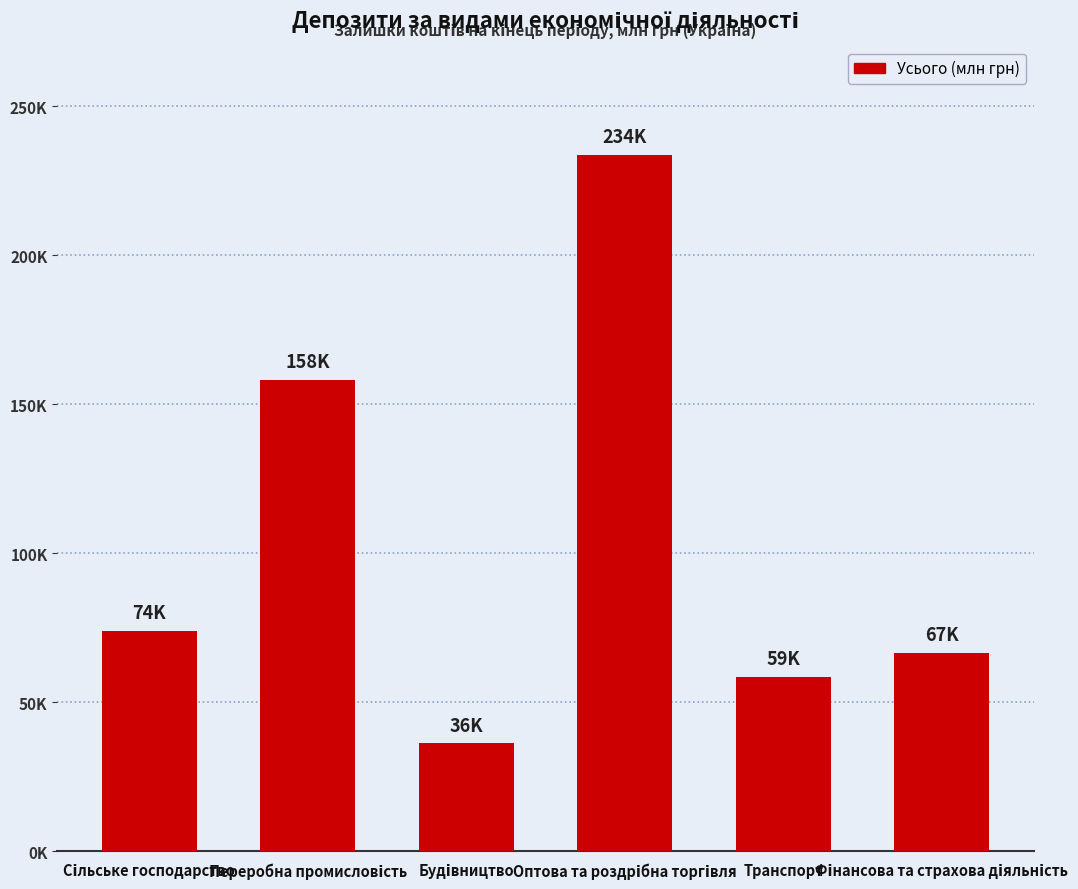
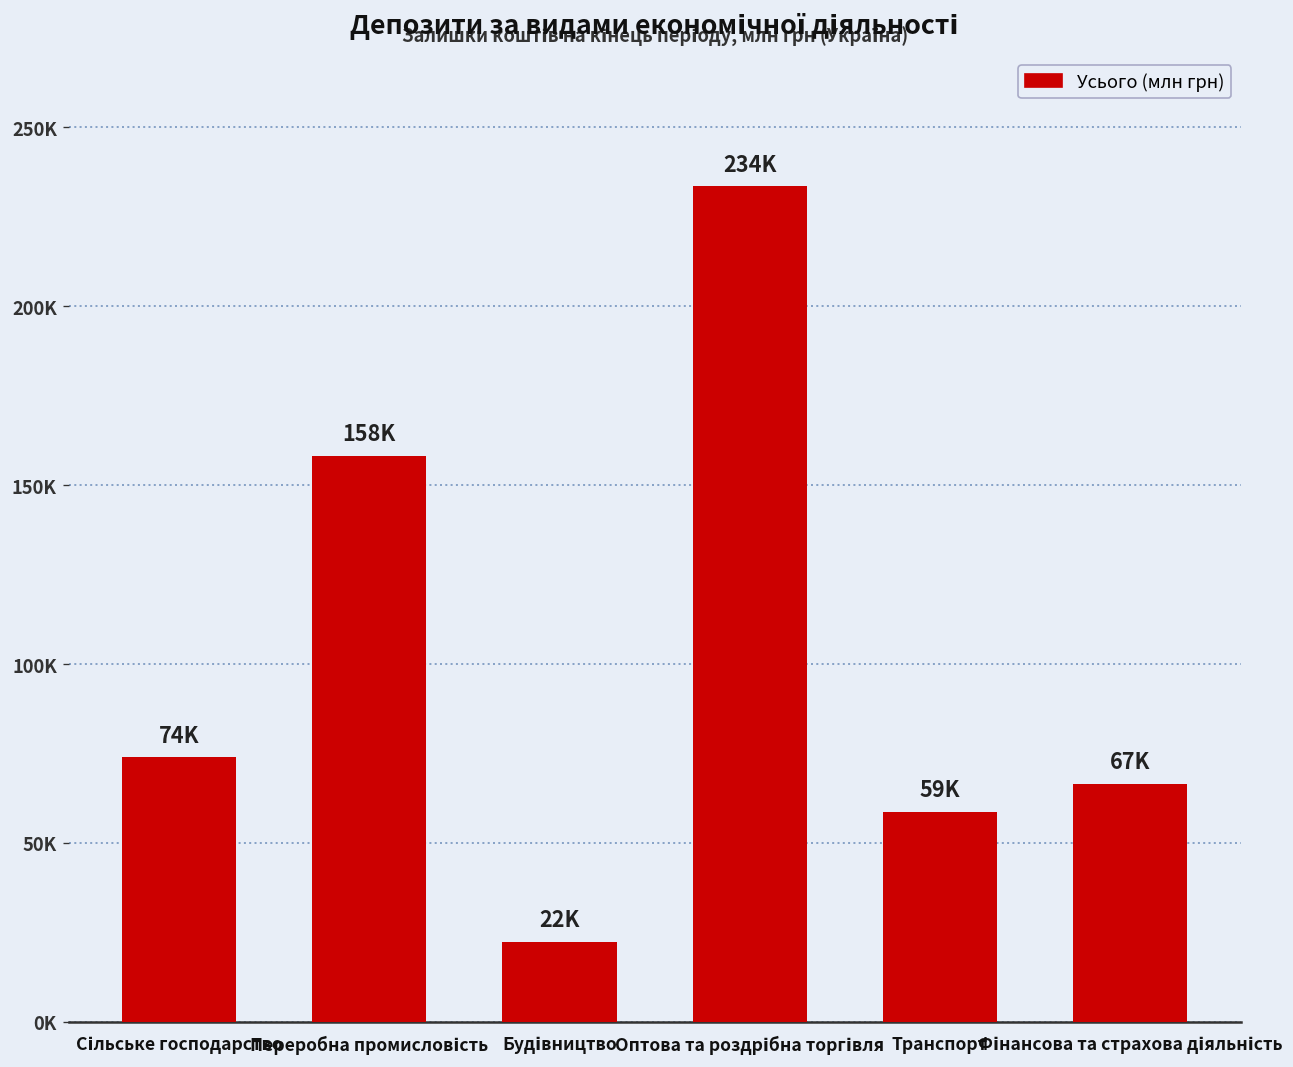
  {
    "Переробна промисловість": "158K",
-   "Будівництво": "36K",
+   "Будівництво": "22K",
    "Оптова та роздрібна торгівля": "234K",
    "Транспорт": "59K",
    "Фінансова та страхова діяльність": "67K"
  }
